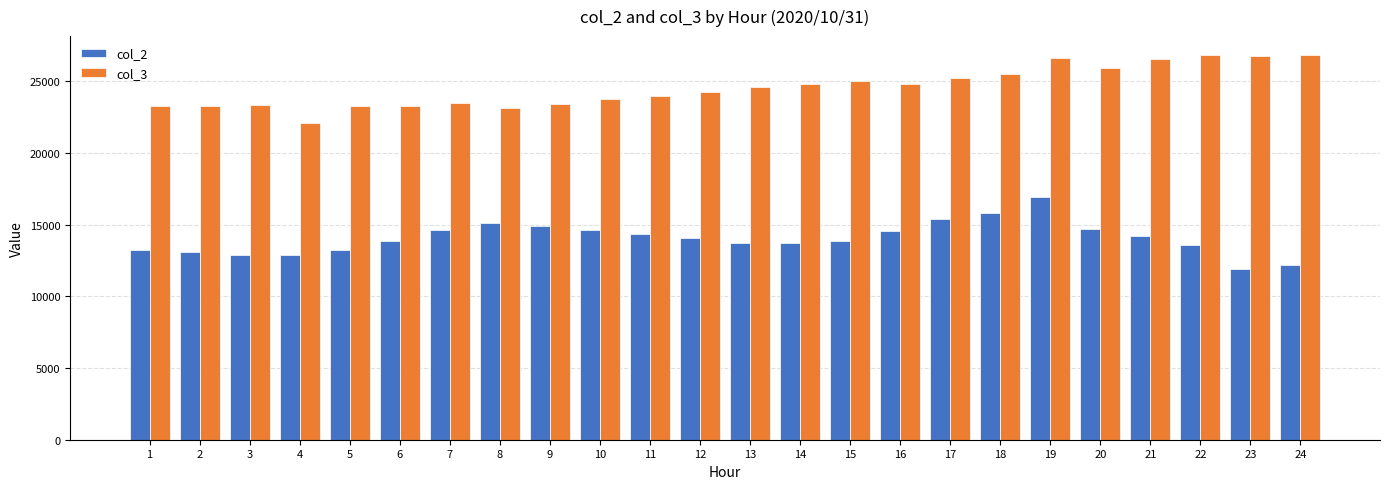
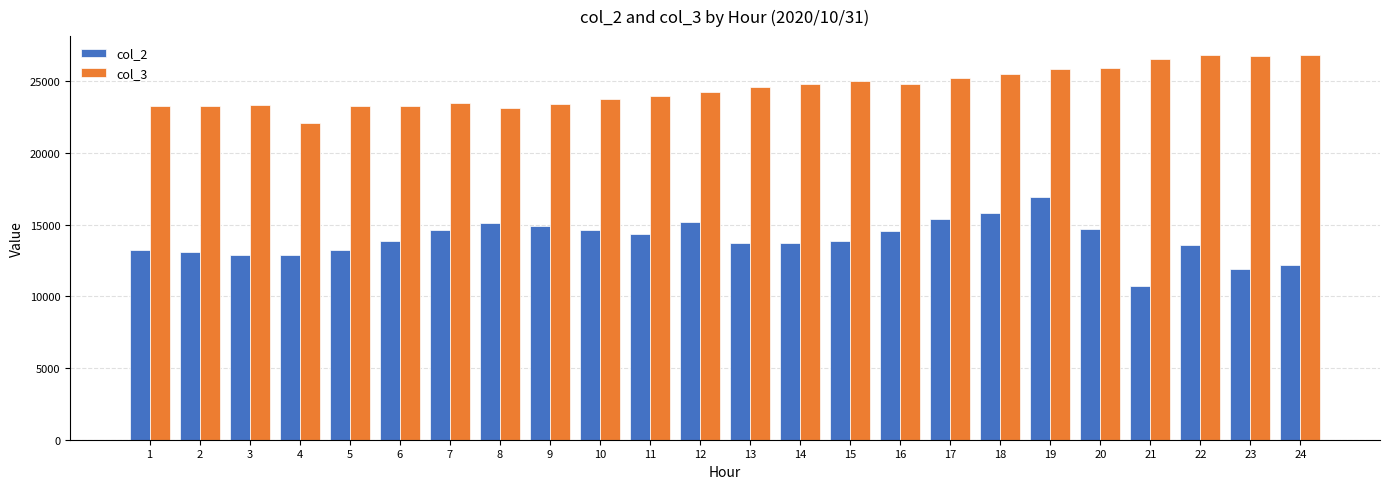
  {
    "col_2": {
      "1": 13200,
      "2": 13100,
      "3": 12900,
      "4": 12900,
      "5": 13200,
      "6": 13800,
      "7": 14600,
      "8": 15100,
      "9": 14900,
      "10": 14600,
      "11": 14300,
-     "12": 14100,
+     "12": 15200,
      "13": 13700,
      "14": 13700,
      "15": 13900,
      "16": 14500,
      "17": 15400,
      "18": 15800,
      "19": 16900,
      "20": 14700,
-     "21": 14200,
+     "21": 10700,
      "22": 13600,
      "23": 11900,
      "24": 12200
    },
    "col_3": {
      "1": 23300,
      "2": 23300,
      "3": 23300,
      "4": 22100,
      "5": 23300,
      "6": 23300,
      "7": 23400,
      "8": 23100,
      "9": 23400,
      "10": 23800,
      "11": 23900,
      "12": 24200,
      "13": 24600,
      "14": 24800,
      "15": 25000,
      "16": 24800,
      "17": 25200,
      "18": 25500,
-     "19": 26600,
+     "19": 25800,
      "20": 25900,
      "21": 26600,
      "22": 26800,
      "23": 26700,
      "24": 26800
    }
  }
